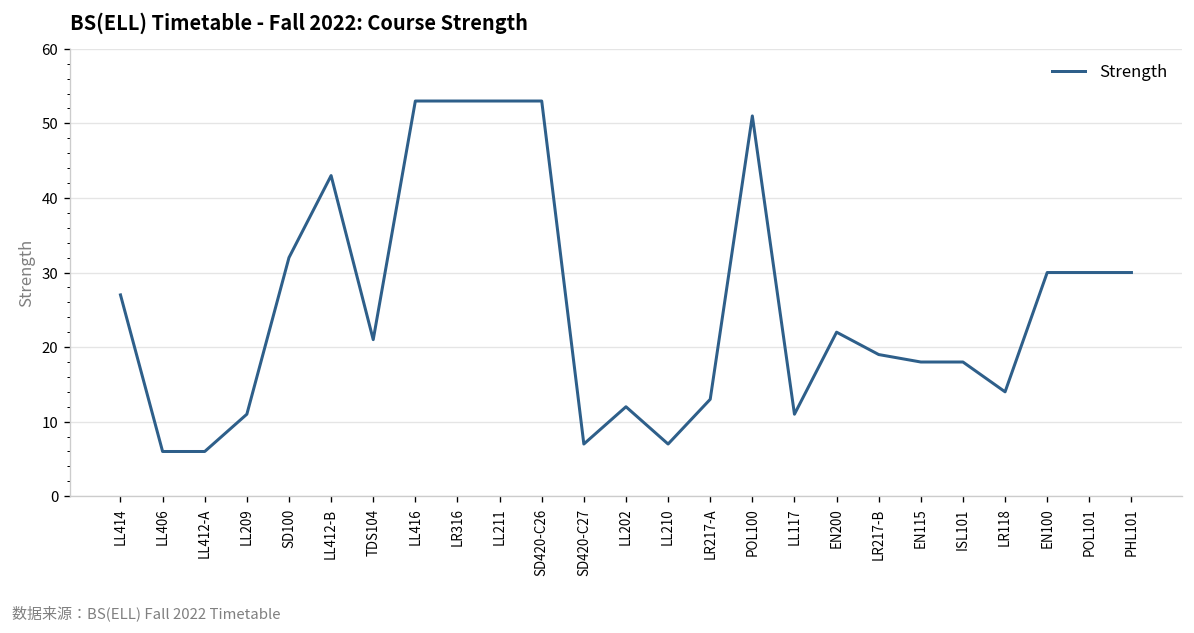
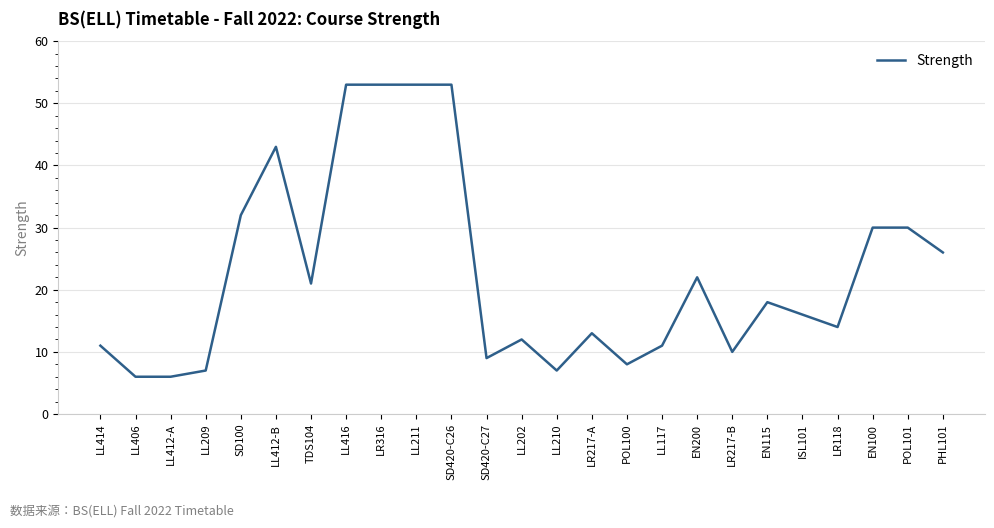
  {
-   "LL414": 27,
+   "LL414": 11,
    "LL406": 6,
    "LL412-A": 6,
-   "LL209": 11,
+   "LL209": 7,
    "SD100": 32,
    "LL412-B": 43,
    "TDS104": 21,
    "LL416": 53,
    "LR316": 53,
    "LL211": 53,
    "SD420-C26": 53,
-   "SD420-C27": 7,
+   "SD420-C27": 9,
    "LL202": 12,
    "LL210": 7,
    "LR217-A": 13,
-   "POL100": 51,
+   "POL100": 8,
    "LL117": 11,
    "EN200": 22,
-   "LR217-B": 19,
+   "LR217-B": 10,
    "EN115": 18,
-   "ISL101": 18,
+   "ISL101": 16,
    "LR118": 14,
    "EN100": 30,
    "POL101": 30,
-   "PHL101": 30
+   "PHL101": 26
  }
